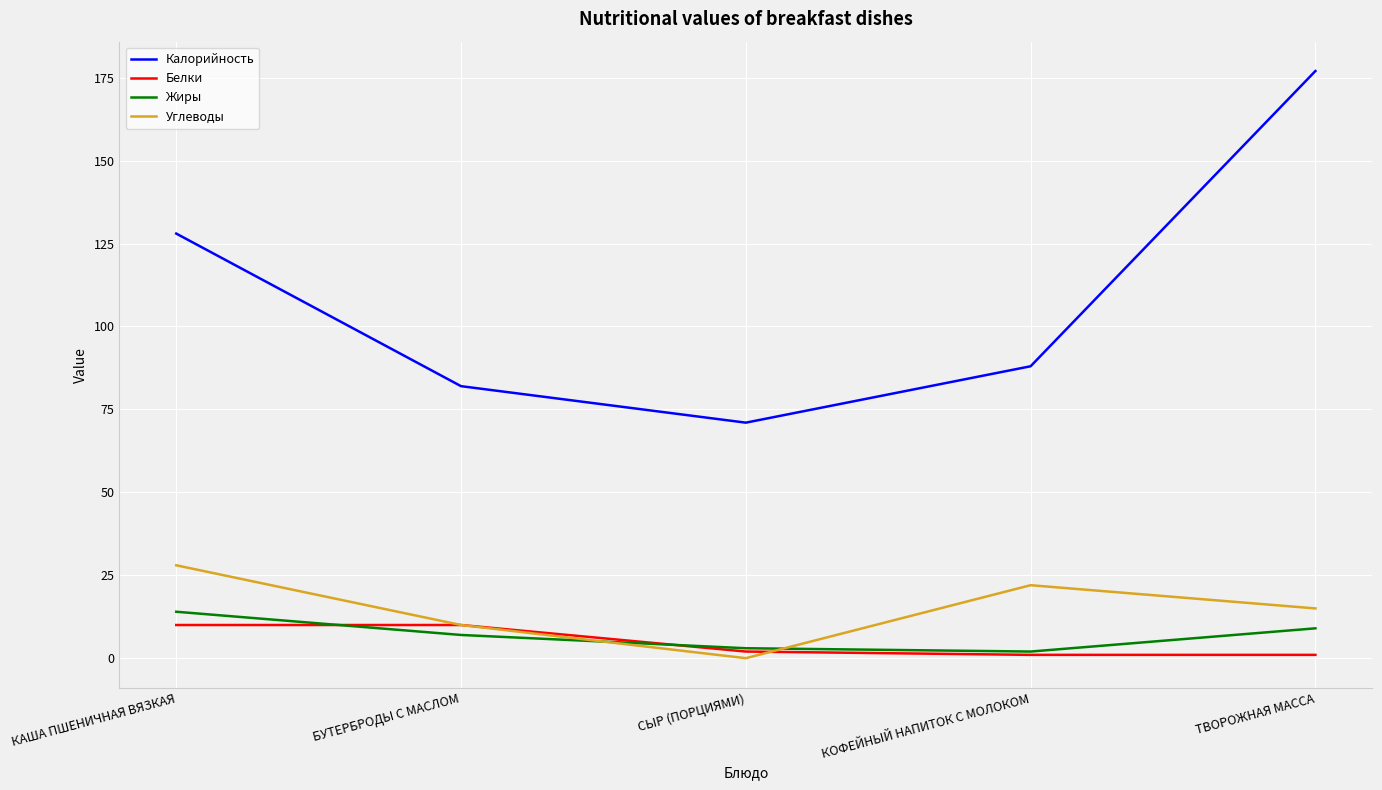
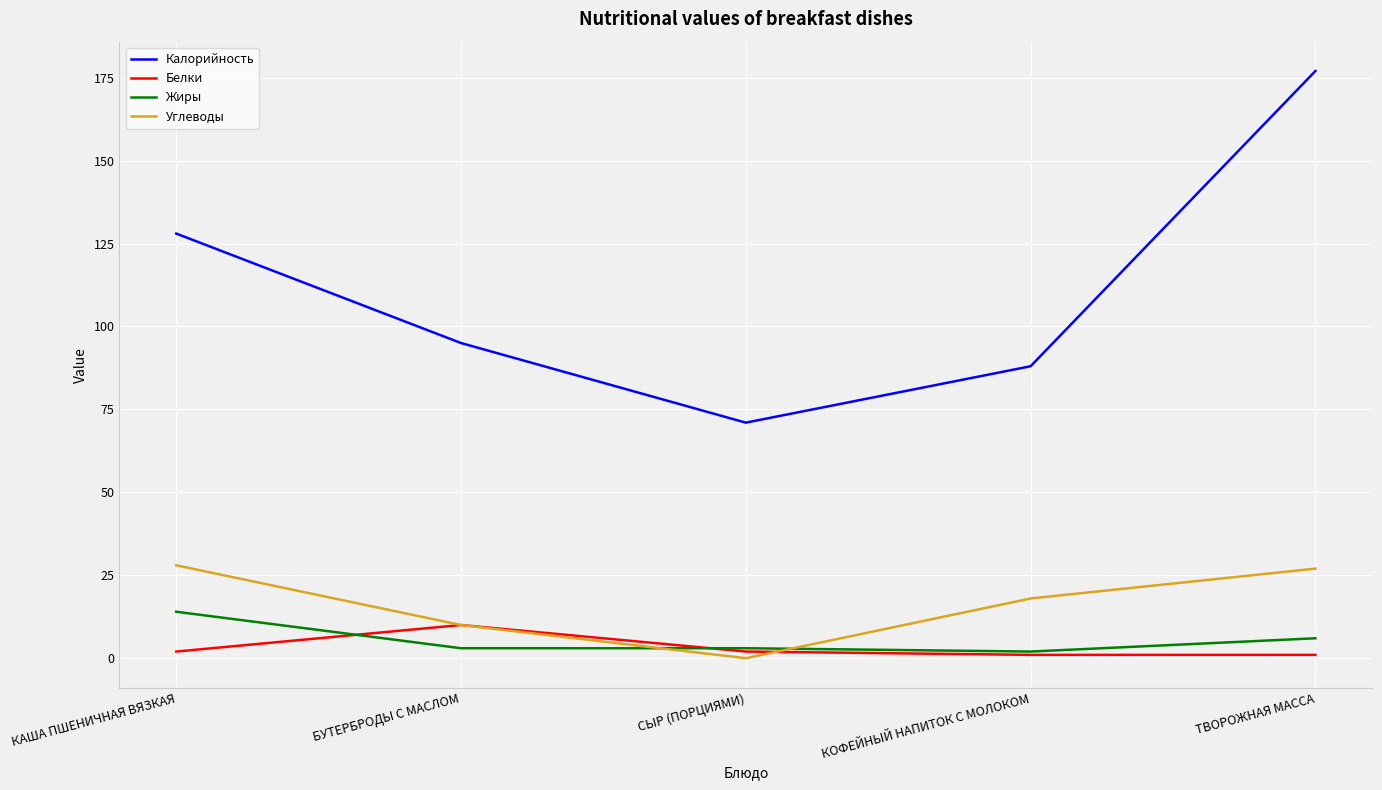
  {
    "Калорийность": {
      "КАША ПШЕНИЧНАЯ ВЯЗКАЯ": 128,
-     "БУТЕРБРОДЫ С МАСЛОМ": 82,
+     "БУТЕРБРОДЫ С МАСЛОМ": 95,
      "СЫР (ПОРЦИЯМИ)": 71,
      "КОФЕЙНЫЙ НАПИТОК С МОЛОКОМ": 88,
      "ТВОРОЖНАЯ МАССА": 177
    },
    "Белки": {
-     "КАША ПШЕНИЧНАЯ ВЯЗКАЯ": 10,
+     "КАША ПШЕНИЧНАЯ ВЯЗКАЯ": 2,
      "СЫР (ПОРЦИЯМИ)": 2,
      "КОФЕЙНЫЙ НАПИТОК С МОЛОКОМ": 1,
      "ТВОРОЖНАЯ МАССА": 1
    },
    "Жиры": {
      "КАША ПШЕНИЧНАЯ ВЯЗКАЯ": 14,
-     "БУТЕРБРОДЫ С МАСЛОМ": 7,
+     "БУТЕРБРОДЫ С МАСЛОМ": 3,
      "СЫР (ПОРЦИЯМИ)": 3,
      "КОФЕЙНЫЙ НАПИТОК С МОЛОКОМ": 2,
-     "ТВОРОЖНАЯ МАССА": 9
+     "ТВОРОЖНАЯ МАССА": 6
    },
    "Углеводы": {
      "КАША ПШЕНИЧНАЯ ВЯЗКАЯ": 28,
      "СЫР (ПОРЦИЯМИ)": 0,
-     "КОФЕЙНЫЙ НАПИТОК С МОЛОКОМ": 22,
-     "ТВОРОЖНАЯ МАССА": 15
+     "КОФЕЙНЫЙ НАПИТОК С МОЛОКОМ": 18,
+     "ТВОРОЖНАЯ МАССА": 27
    }
  }
